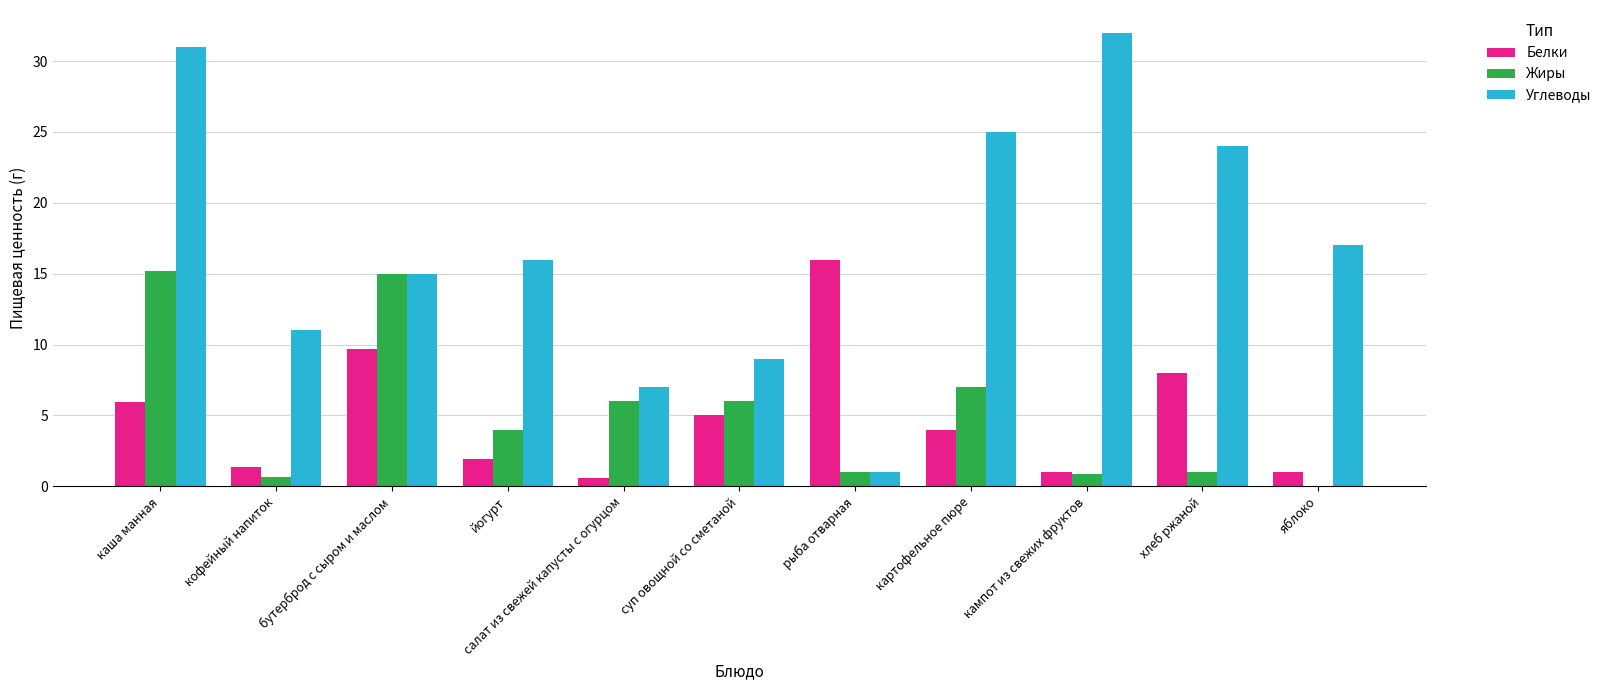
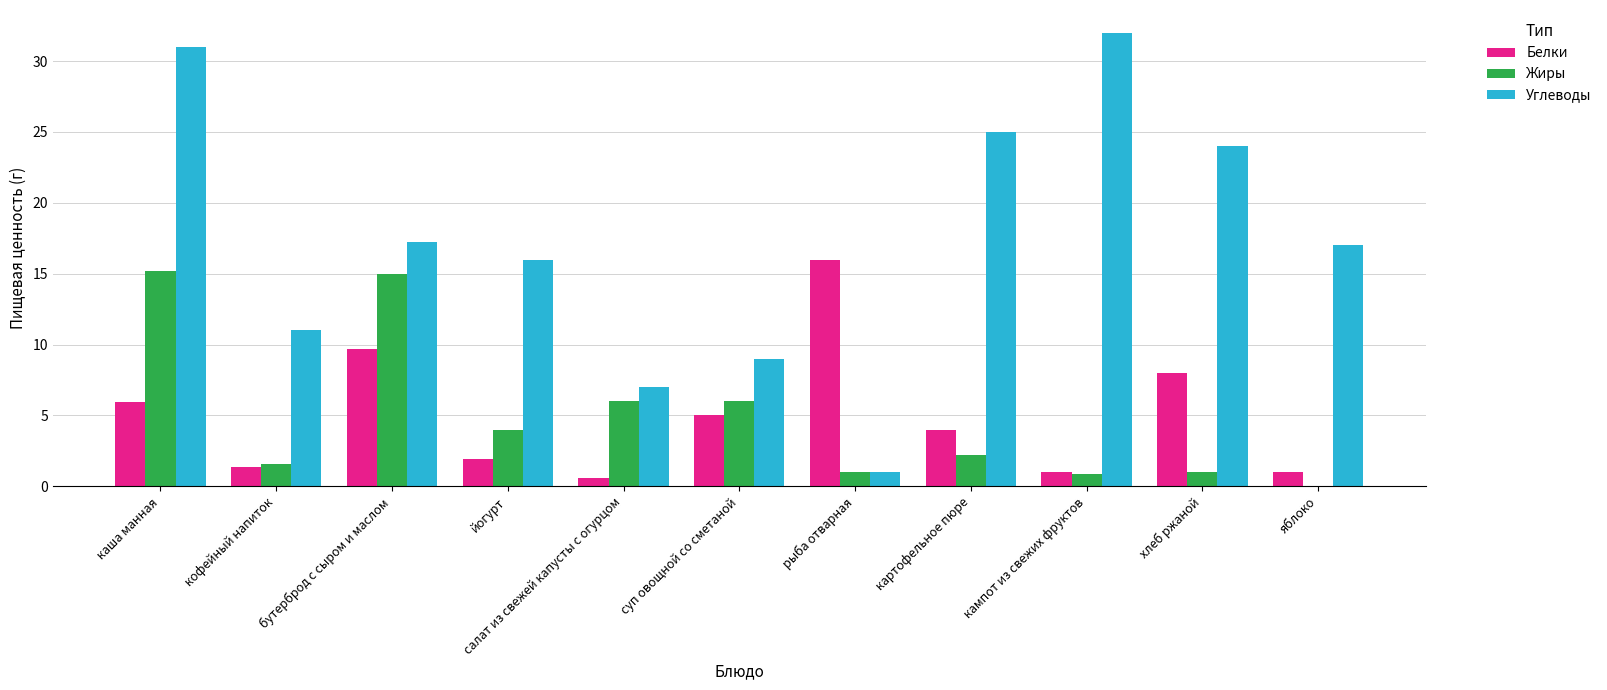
  {
    "Белки": {
      "каша манная": 6.0,
      "кофейный напиток": 1.4,
      "бутерброд с сыром и маслом": 9.7,
      "йогурт": 1.9,
      "салат из свежей капусты с огурцом": 0.6,
      "суп овощной со сметаной": 5.0,
      "рыба отварная": 16.0,
      "картофельное пюре": 4.0,
      "кампот из свежих фруктов": 1.0,
      "хлеб ржаной": 8.0,
      "яблоко": 1.0
    },
    "Жиры": {
      "каша манная": 15.2,
-     "кофейный напиток": 0.7,
+     "кофейный напиток": 1.6,
      "бутерброд с сыром и маслом": 15.0,
      "йогурт": 4.0,
      "салат из свежей капусты с огурцом": 6.0,
      "суп овощной со сметаной": 6.0,
      "рыба отварная": 1.0,
-     "картофельное пюре": 7.0,
+     "картофельное пюре": 2.2,
      "кампот из свежих фруктов": 0.9,
      "хлеб ржаной": 1.0,
      "яблоко": 0.0
    },
    "Углеводы": {
      "каша манная": 31.0,
      "кофейный напиток": 11.0,
-     "бутерброд с сыром и маслом": 15.0,
+     "бутерброд с сыром и маслом": 17.2,
      "йогурт": 16.0,
      "салат из свежей капусты с огурцом": 7.0,
      "суп овощной со сметаной": 9.0,
      "рыба отварная": 1.0,
      "картофельное пюре": 25.0,
      "кампот из свежих фруктов": 32.0,
      "хлеб ржаной": 24.0,
      "яблоко": 17.0
    }
  }
